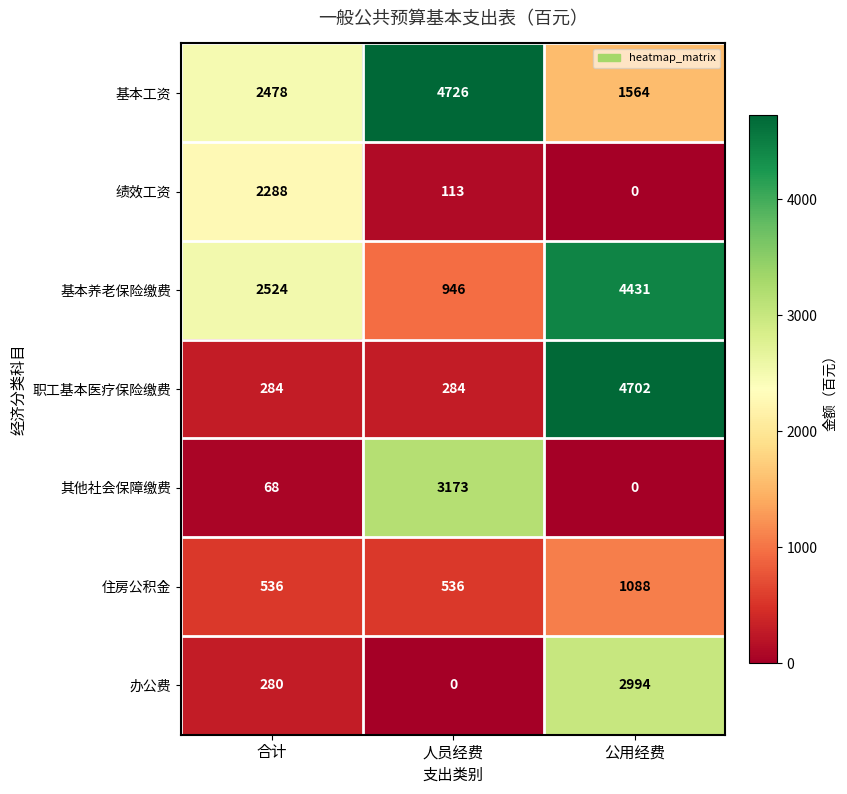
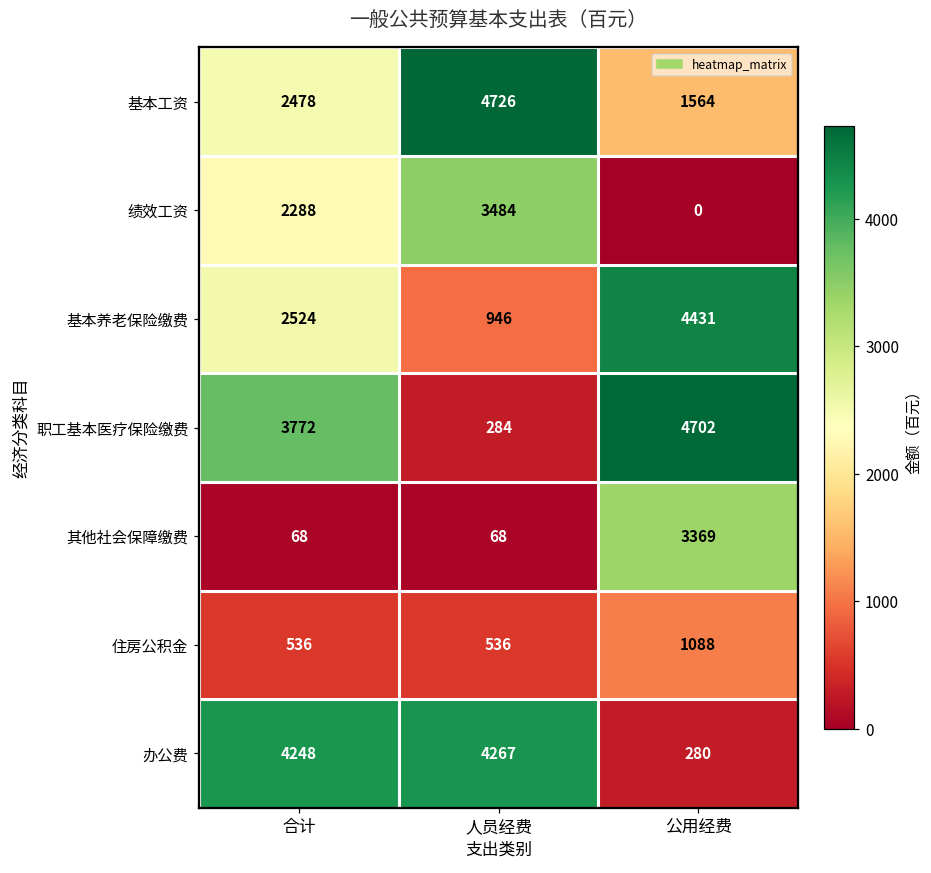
  {
    "基本工资": {
      "合计": 2478,
      "人员经费": 4726,
      "公用经费": 1564
    },
    "绩效工资": {
      "合计": 2288,
-     "人员经费": 113,
+     "人员经费": 3484,
      "公用经费": 0
    },
    "基本养老保险缴费": {
      "合计": 2524,
      "人员经费": 946,
      "公用经费": 4431
    },
    "职工基本医疗保险缴费": {
-     "合计": 284,
+     "合计": 3772,
      "人员经费": 284,
      "公用经费": 4702
    },
    "其他社会保障缴费": {
      "合计": 68,
-     "人员经费": 3173,
-     "公用经费": 0
+     "人员经费": 68,
+     "公用经费": 3369
    },
    "住房公积金": {
      "合计": 536,
      "人员经费": 536,
      "公用经费": 1088
    },
    "办公费": {
-     "合计": 280,
-     "人员经费": 0,
-     "公用经费": 2994
+     "合计": 4248,
+     "人员经费": 4267,
+     "公用经费": 280
    }
  }
